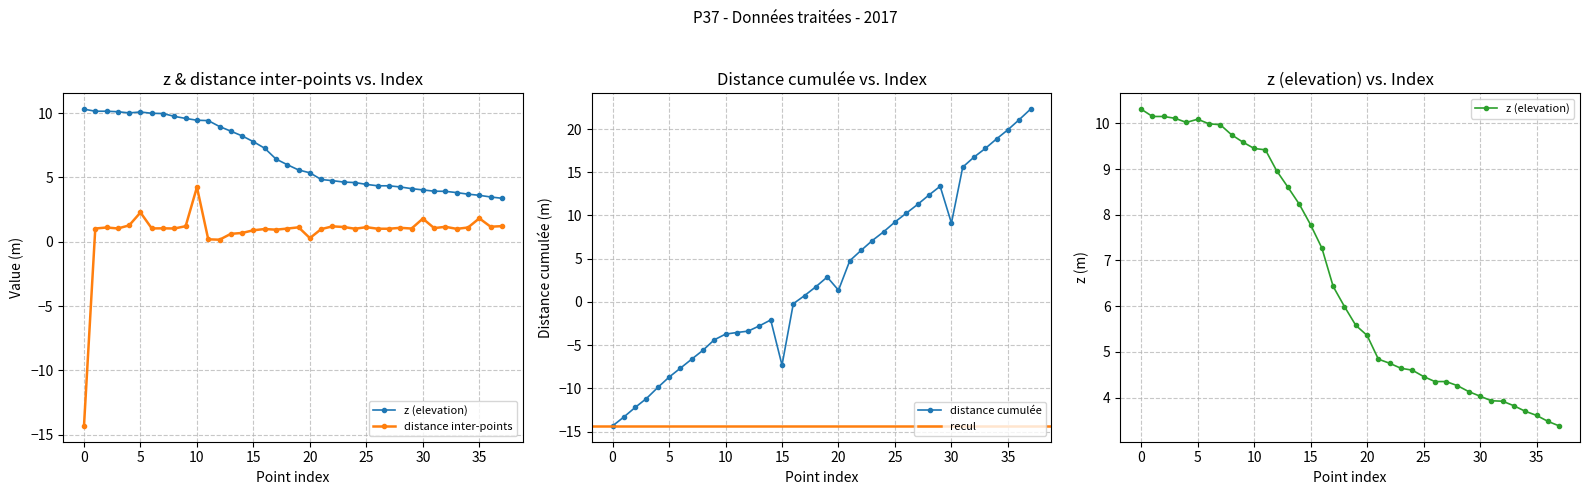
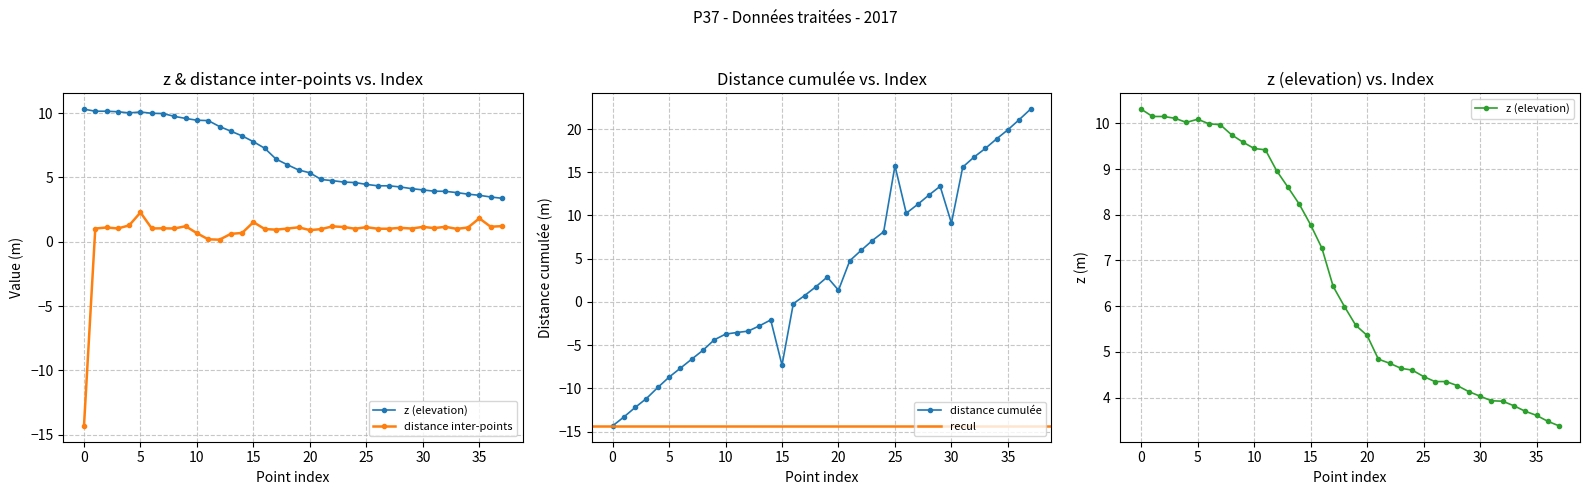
  {
    "z & distance inter-points vs. Index": {
      "distance inter-points": {
        "0": -14.3,
        "5": 2.3,
-       "10": 4.2,
-       "15": 0.9,
-       "20": 0.3,
+       "10": 0.7,
+       "15": 1.5,
+       "20": 0.9,
        "25": 1.1,
-       "30": 1.8,
+       "30": 1.2,
        "35": 1.8
      }
    },
    "Distance cumulée vs. Index": {
      "0": -14,
      "5": -9,
      "10": -4,
      "15": -7,
      "20": 1,
-     "25": 9,
+     "25": 16,
      "30": 9,
      "35": 20
    },
    "z (elevation) vs. Index": {
      "0": 10.3,
      "5": 10.1,
      "10": 9.5,
      "15": 7.8,
      "20": 5.4,
      "25": 4.5,
      "30": 4.0,
      "35": 3.6
    }
  }
